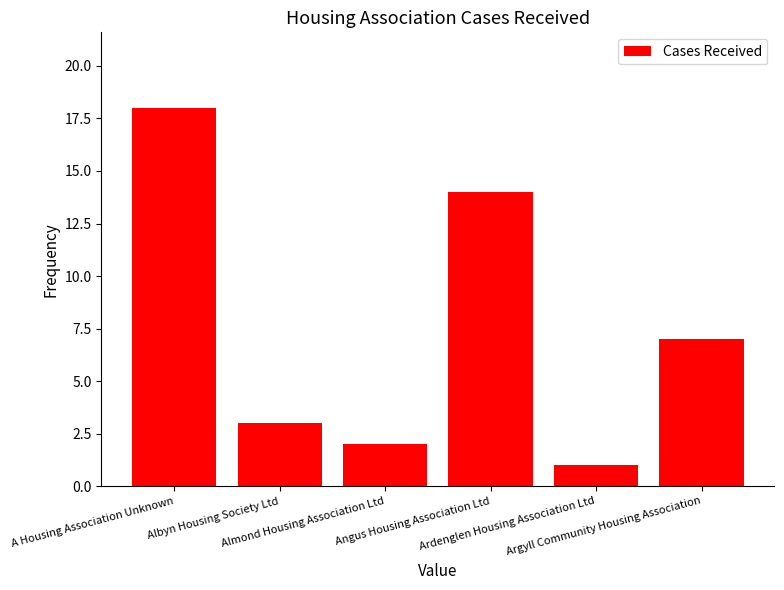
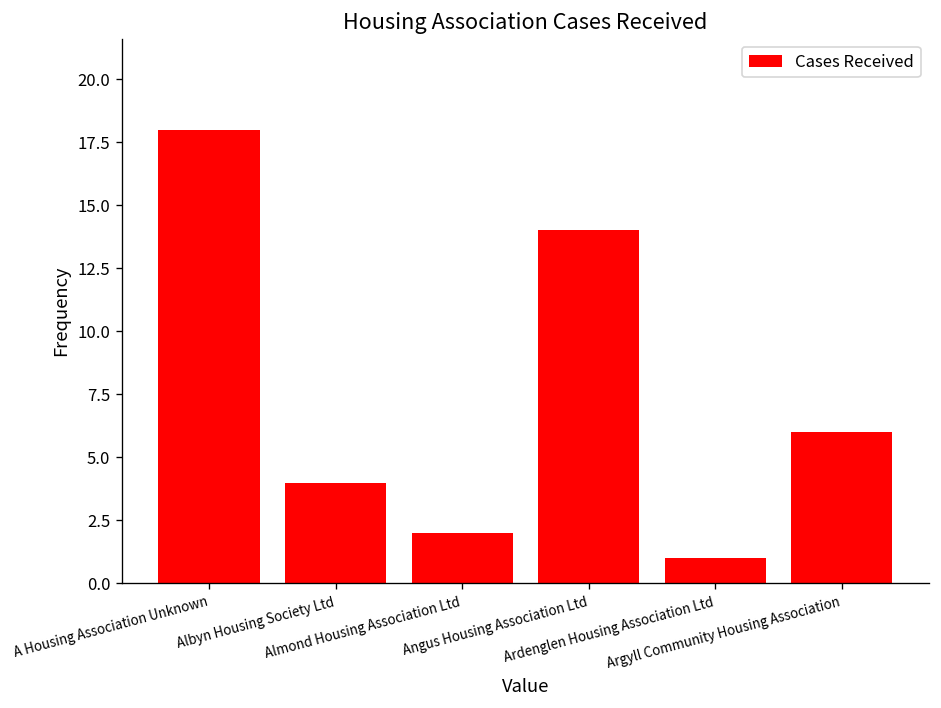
  {
    "A Housing Association Unknown": 18,
-   "Albyn Housing Society Ltd": 3,
+   "Albyn Housing Society Ltd": 4,
    "Almond Housing Association Ltd": 2,
    "Angus Housing Association Ltd": 14,
    "Ardenglen Housing Association Ltd": 1,
-   "Argyll Community Housing Association": 7
+   "Argyll Community Housing Association": 6
  }
